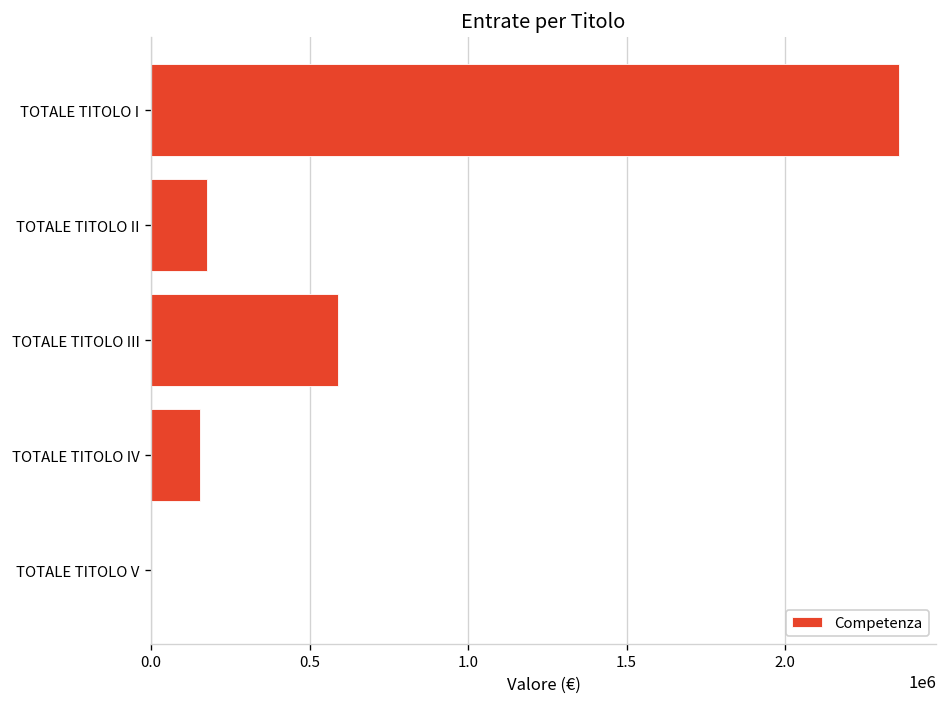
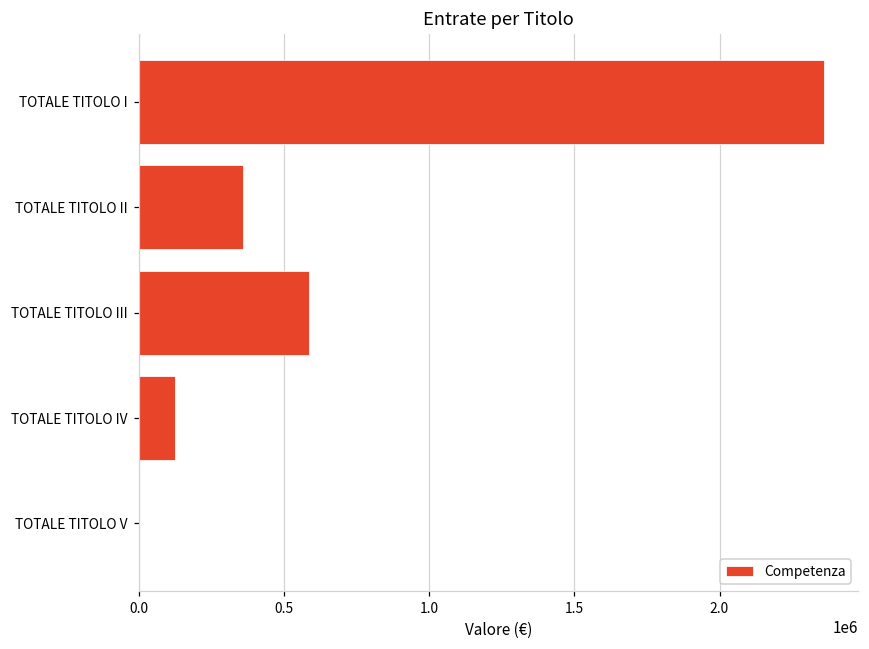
  {
    "TOTALE TITOLO I": 2360000,
-   "TOTALE TITOLO II": 180000,
+   "TOTALE TITOLO II": 360000,
    "TOTALE TITOLO III": 590000,
-   "TOTALE TITOLO IV": 150000,
+   "TOTALE TITOLO IV": 120000,
    "TOTALE TITOLO V": 0
  }
